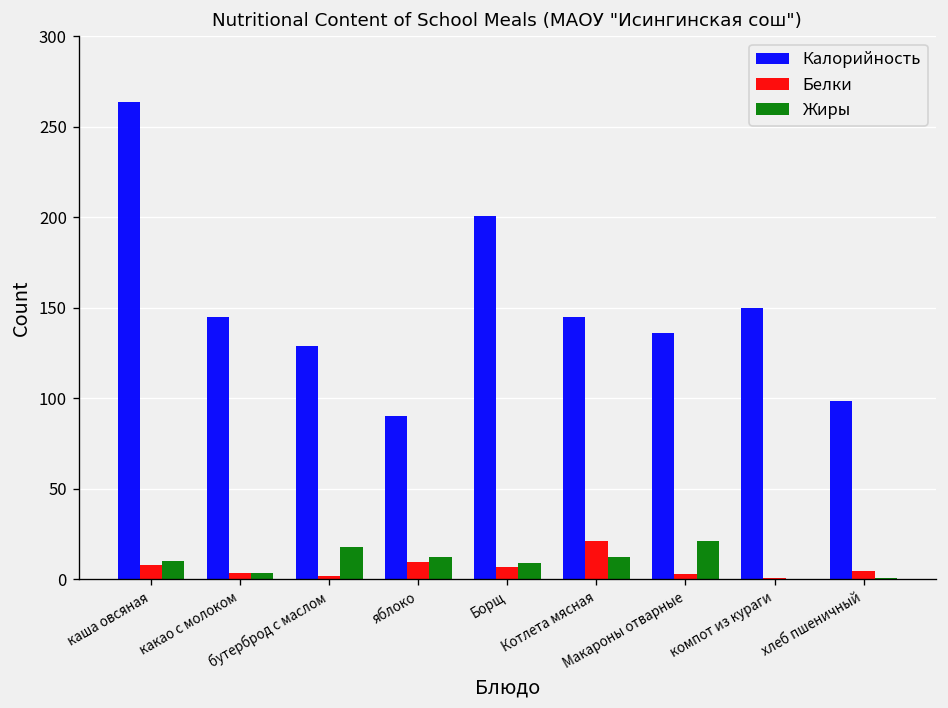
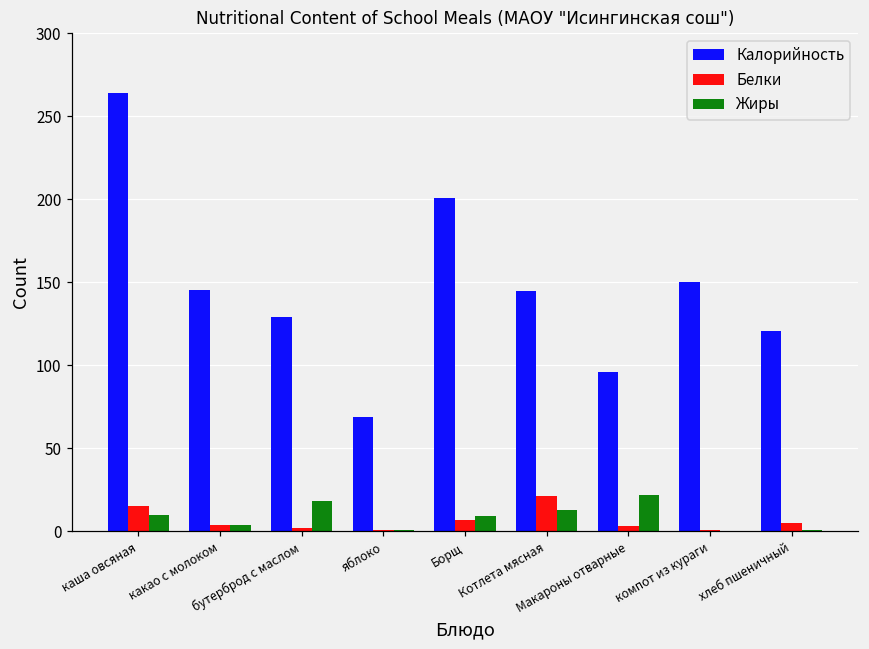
  {
    "Калорийность": {
      "каша овсяная": 264,
      "какао с молоком": 145,
      "бутерброд с маслом": 129,
-     "яблоко": 90,
+     "яблоко": 69,
      "Борщ": 201,
      "Котлета мясная": 145,
-     "Макароны отварные": 136,
+     "Макароны отварные": 96,
      "компот из кураги": 150,
-     "хлеб пшеничный": 98
+     "хлеб пшеничный": 121
    },
    "Белки": {
-     "каша овсяная": 8,
+     "каша овсяная": 15,
      "какао с молоком": 4,
      "бутерброд с маслом": 2,
-     "яблоко": 10,
+     "яблоко": 1,
      "Борщ": 7,
      "Котлета мясная": 21,
      "Макароны отварные": 3,
      "хлеб пшеничный": 5
    },
    "Жиры": {
      "каша овсяная": 10,
      "какао с молоком": 4,
      "бутерброд с маслом": 18,
-     "яблоко": 13,
+     "яблоко": 1,
      "Борщ": 9,
      "Котлета мясная": 13,
      "Макароны отварные": 21,
      "компот из кураги": 0
    }
  }
